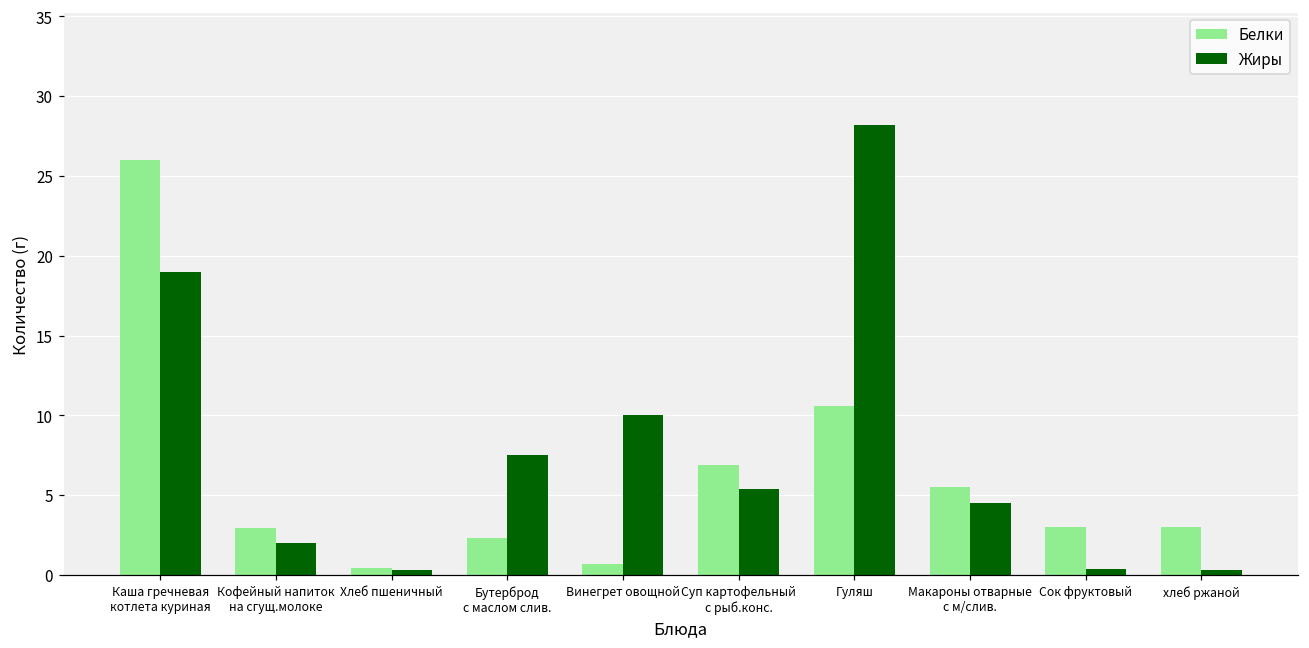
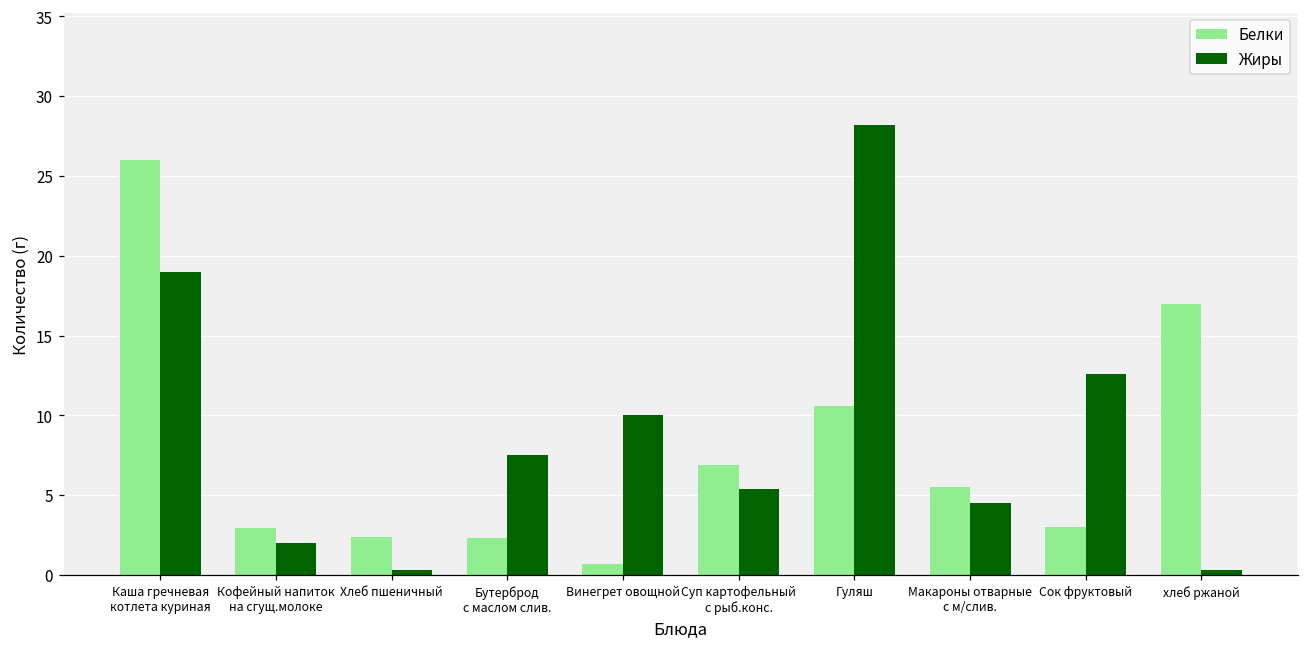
  {
    "Белки": {
      "Каша гречневая котлета куриная": 26.0,
      "Кофейный напиток на сгущ.молоке": 2.9,
-     "Хлеб пшеничный": 0.5,
+     "Хлеб пшеничный": 2.4,
      "Бутерброд с маслом слив.": 2.3,
      "Винегрет овощной": 0.7,
      "Суп картофельный с рыб.конс.": 6.9,
      "Гуляш": 10.6,
      "Макароны отварные с м/слив.": 5.5,
      "Сок фруктовый": 3.0,
-     "хлеб ржаной": 3
+     "хлеб ржаной": 17
    },
    "Жиры": {
      "Каша гречневая котлета куриная": 19.0,
      "Кофейный напиток на сгущ.молоке": 2.0,
      "Хлеб пшеничный": 0.3,
      "Бутерброд с маслом слив.": 7.5,
      "Винегрет овощной": 10.0,
      "Суп картофельный с рыб.конс.": 5.4,
      "Гуляш": 28.2,
      "Макароны отварные с м/слив.": 4.5,
-     "Сок фруктовый": 0.4,
+     "Сок фруктовый": 12.6,
      "хлеб ржаной": 0.3
    }
  }
